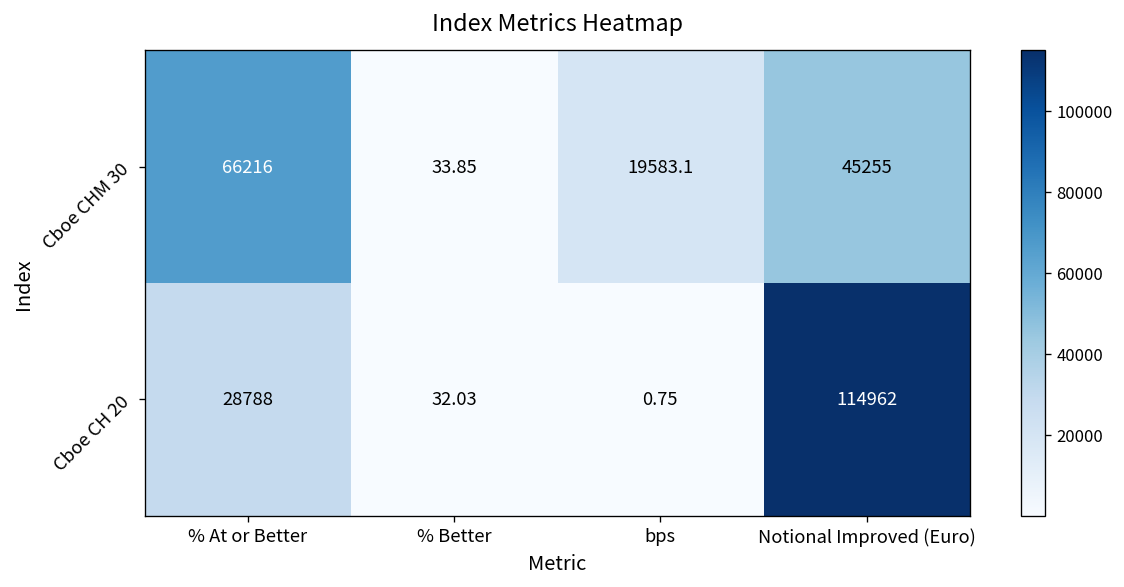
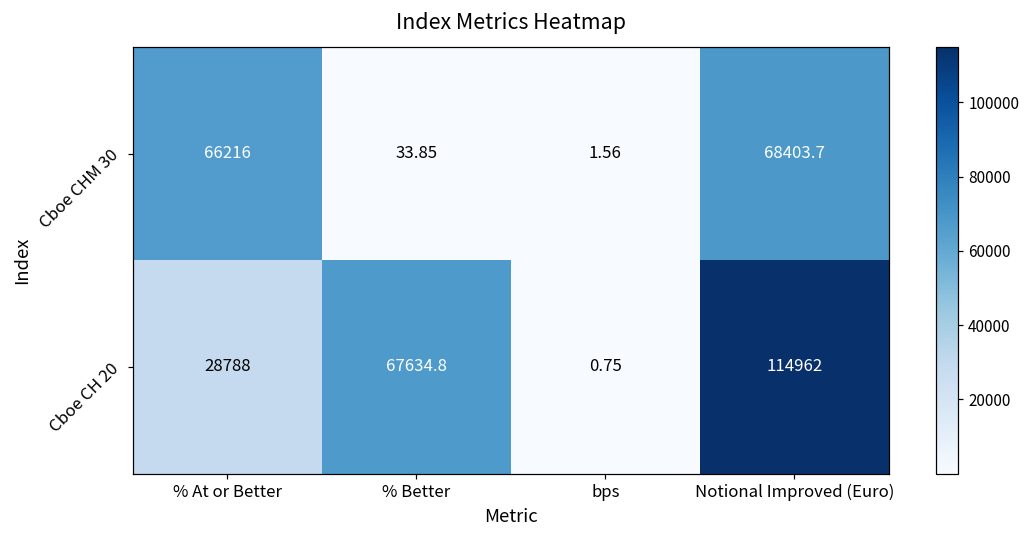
  {
    "Cboe CHM 30": {
      "% At or Better": 66216,
      "% Better": 33.85,
-     "bps": 19583.1,
-     "Notional Improved (Euro)": 45255
+     "bps": 1.56,
+     "Notional Improved (Euro)": 68403.7
    },
    "Cboe CH 20": {
      "% At or Better": 28788,
-     "% Better": 32.03,
+     "% Better": 67634.8,
      "bps": 0.75,
      "Notional Improved (Euro)": 114962
    }
  }
